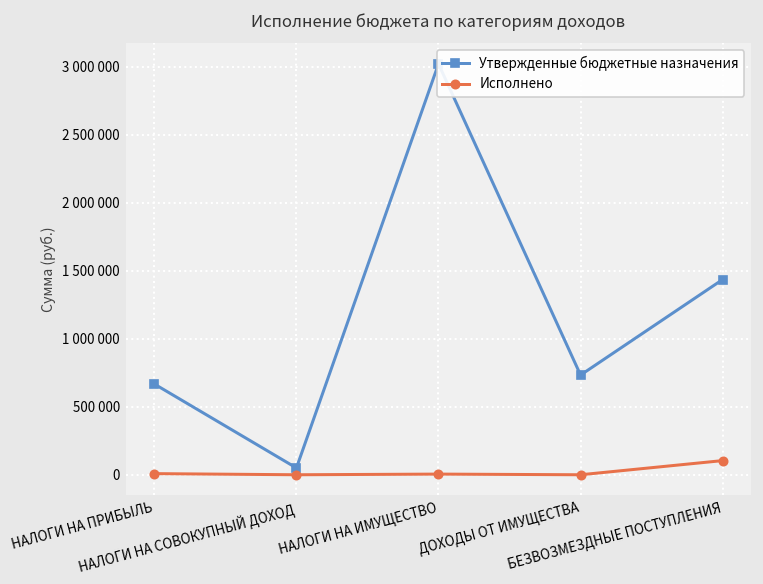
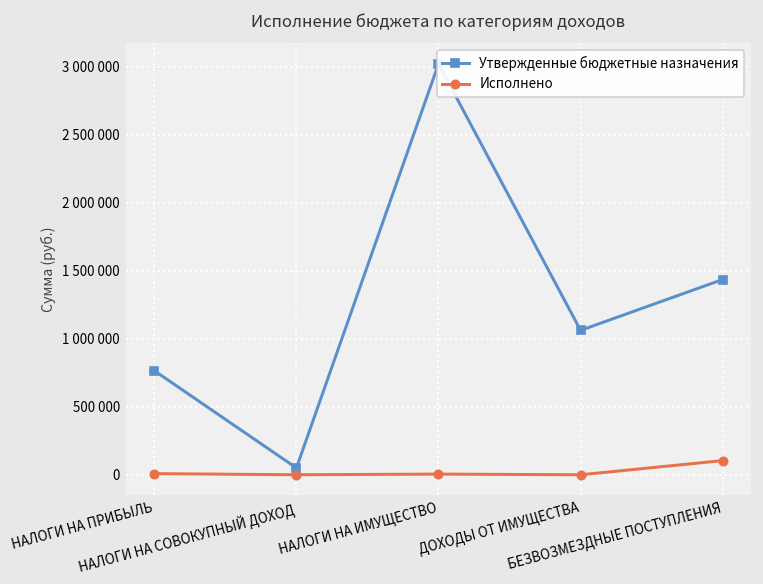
  {
    "Утвержденные бюджетные назначения": {
-     "НАЛОГИ НА ПРИБЫЛЬ": 670000,
+     "НАЛОГИ НА ПРИБЫЛЬ": 770000,
      "НАЛОГИ НА СОВОКУПНЫЙ ДОХОД": 50000,
-     "ДОХОДЫ ОТ ИМУЩЕСТВА": 730000,
+     "ДОХОДЫ ОТ ИМУЩЕСТВА": 1060000,
      "БЕЗВОЗМЕЗДНЫЕ ПОСТУПЛЕНИЯ": 1440000
    },
    "Исполнено": {
      "НАЛОГИ НА ПРИБЫЛЬ": 10000,
      "НАЛОГИ НА СОВОКУПНЫЙ ДОХОД": 0,
      "НАЛОГИ НА ИМУЩЕСТВО": 0,
      "ДОХОДЫ ОТ ИМУЩЕСТВА": 0,
      "БЕЗВОЗМЕЗДНЫЕ ПОСТУПЛЕНИЯ": 100000
    }
  }
